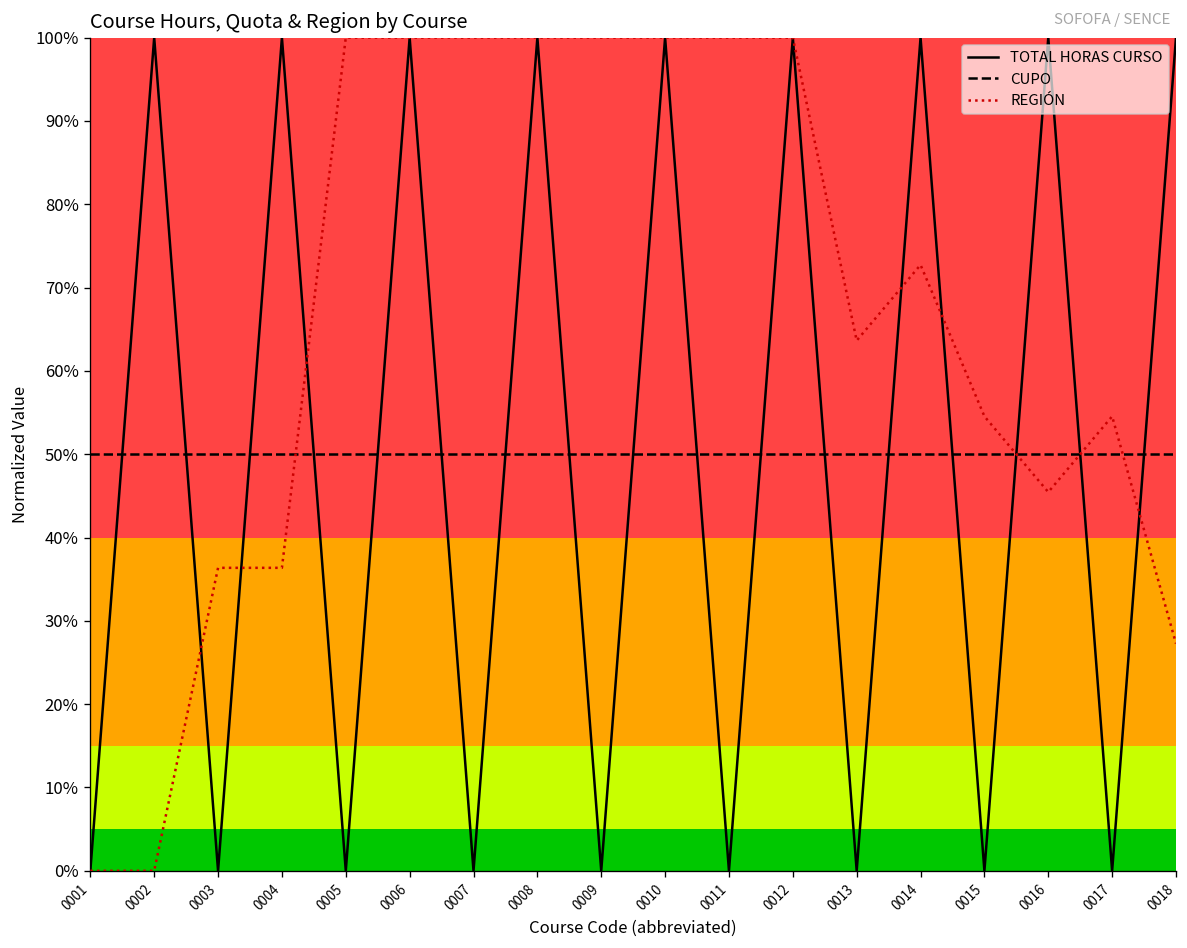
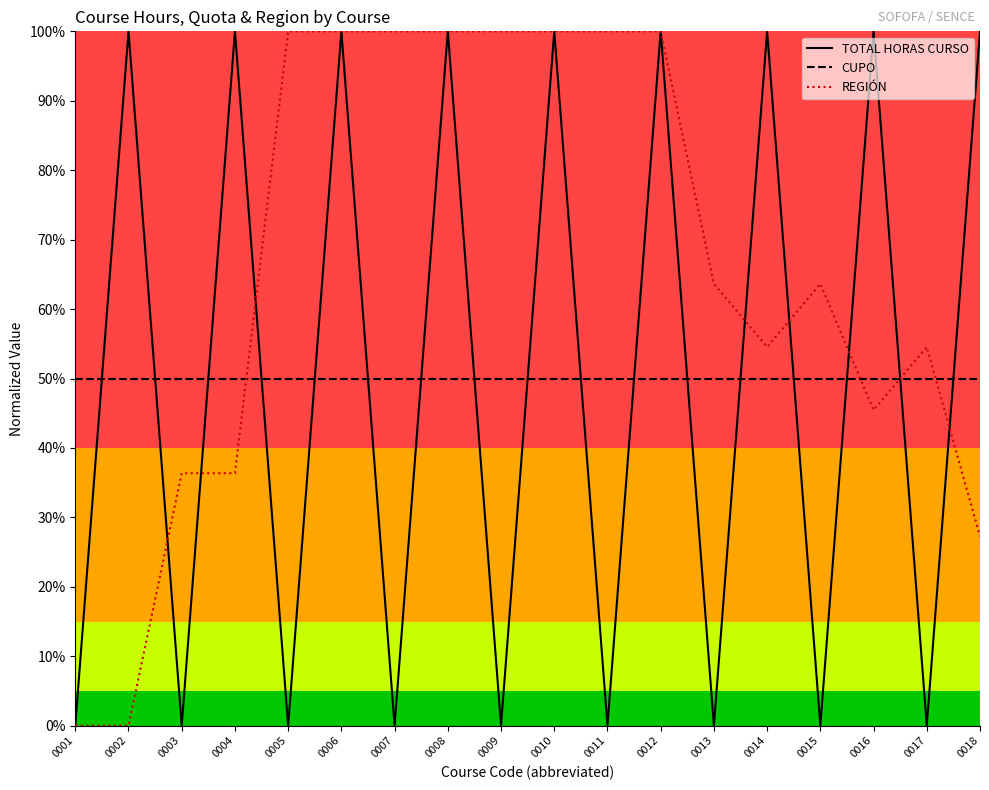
  {
    "REGIÓN": {
      "0002": "0%",
      "0003": "36%",
      "0004": "36%",
      "0005": "100%",
      "0007": "100%",
      "0009": "100%",
      "0011": "100%",
      "0013": "64%",
-     "0014": "73%",
-     "0015": "55%",
+     "0014": "55%",
+     "0015": "64%",
      "0016": "45%",
      "0017": "55%",
      "0018": "27%"
    }
  }
